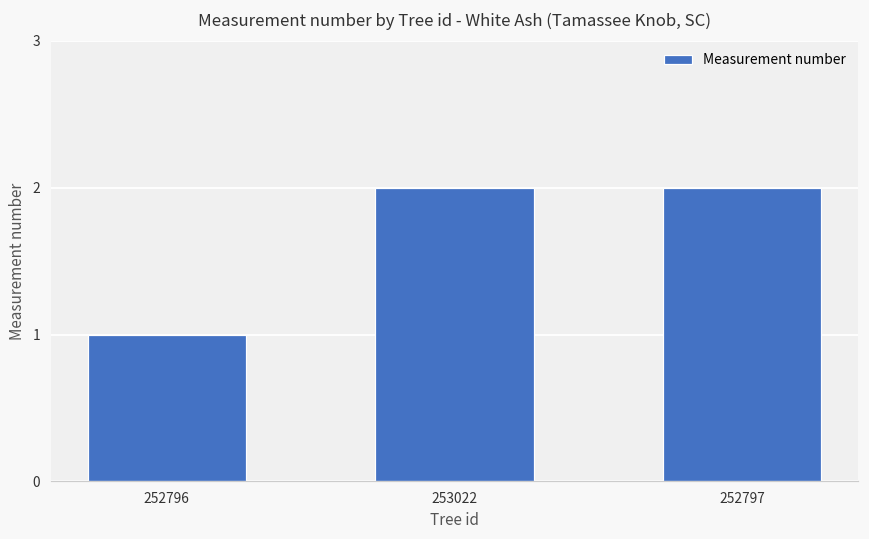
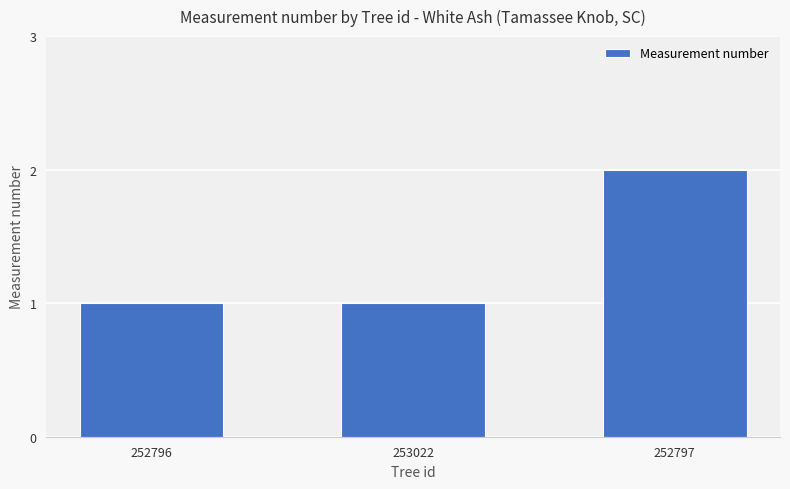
  {
    "252796": 1,
-   "253022": 2,
+   "253022": 1,
    "252797": 2
  }
